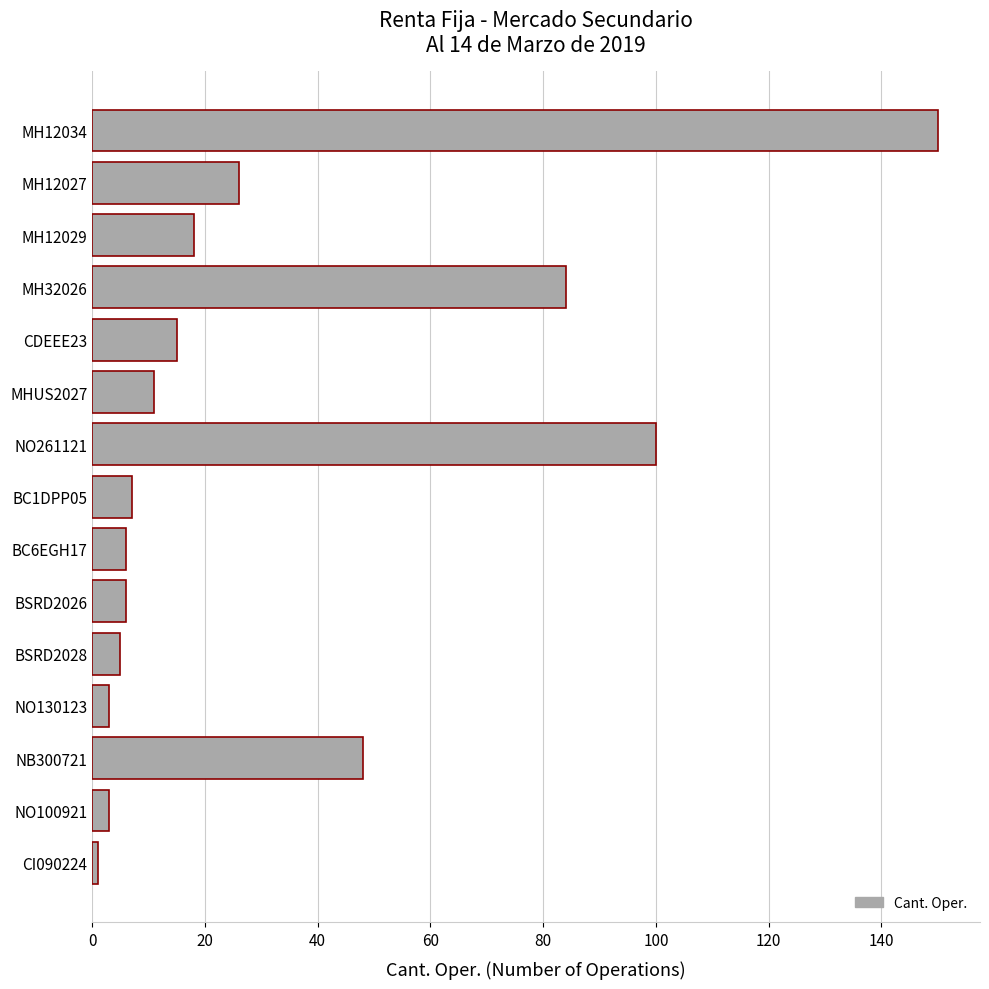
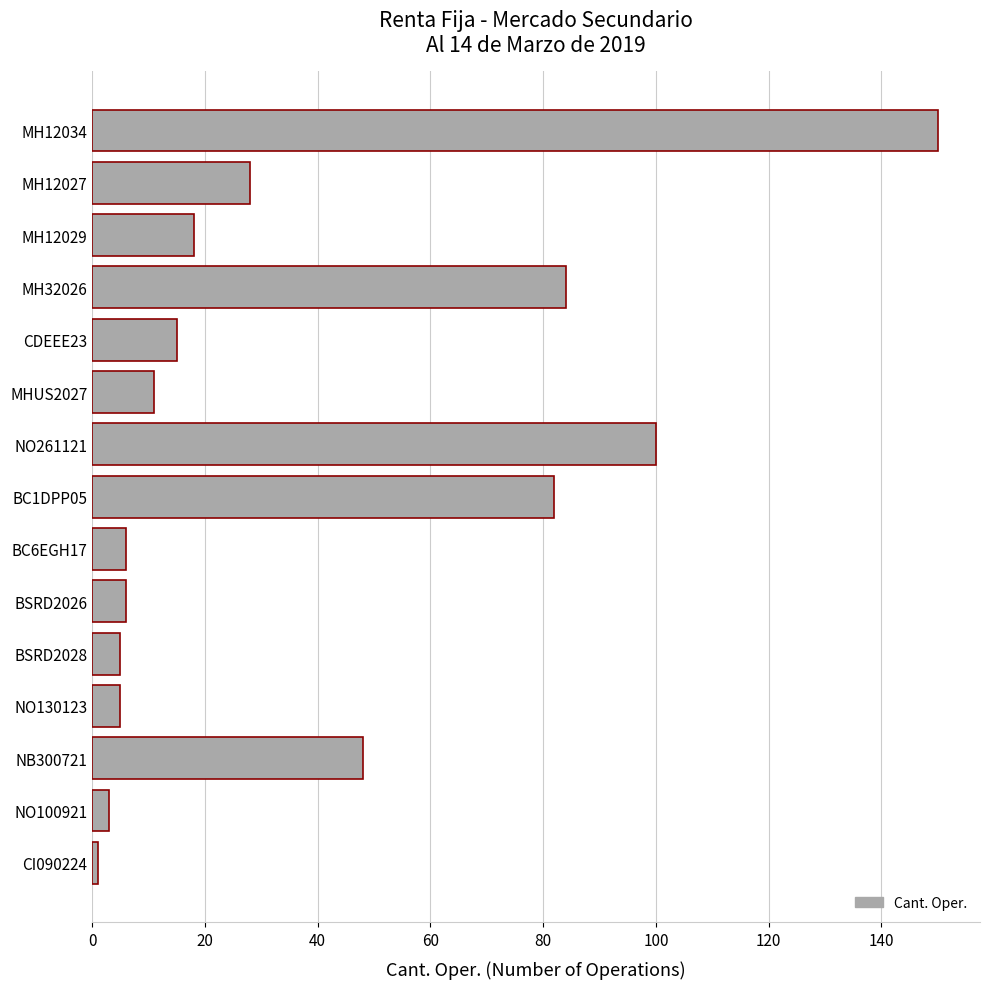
  {
    "MH12034": 150,
-   "MH12027": 26,
+   "MH12027": 28,
    "MH12029": 18,
    "MH32026": 84,
    "CDEEE23": 15,
    "MHUS2027": 11,
    "NO261121": 100,
-   "BC1DPP05": 7,
+   "BC1DPP05": 82,
    "BC6EGH17": 6,
    "BSRD2026": 6,
    "BSRD2028": 5,
-   "NO130123": 3,
+   "NO130123": 5,
    "NB300721": 48,
    "NO100921": 3,
    "CI090224": 1
  }
